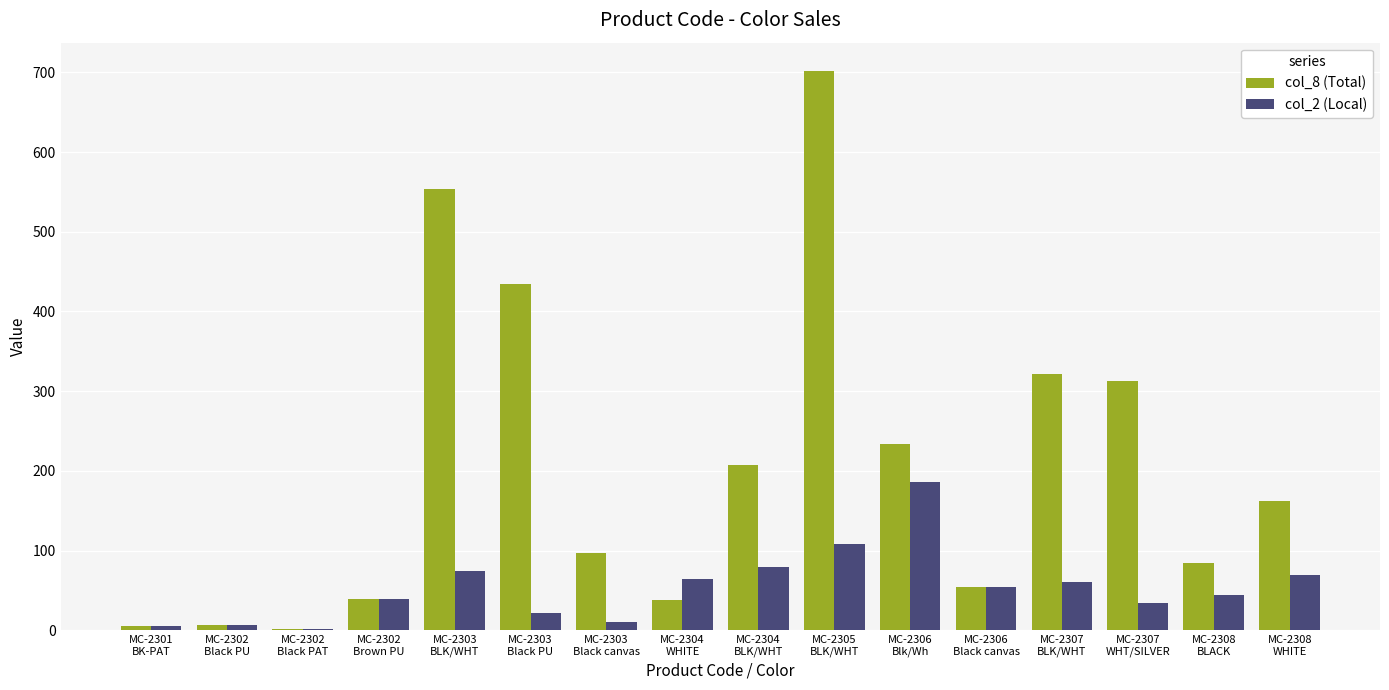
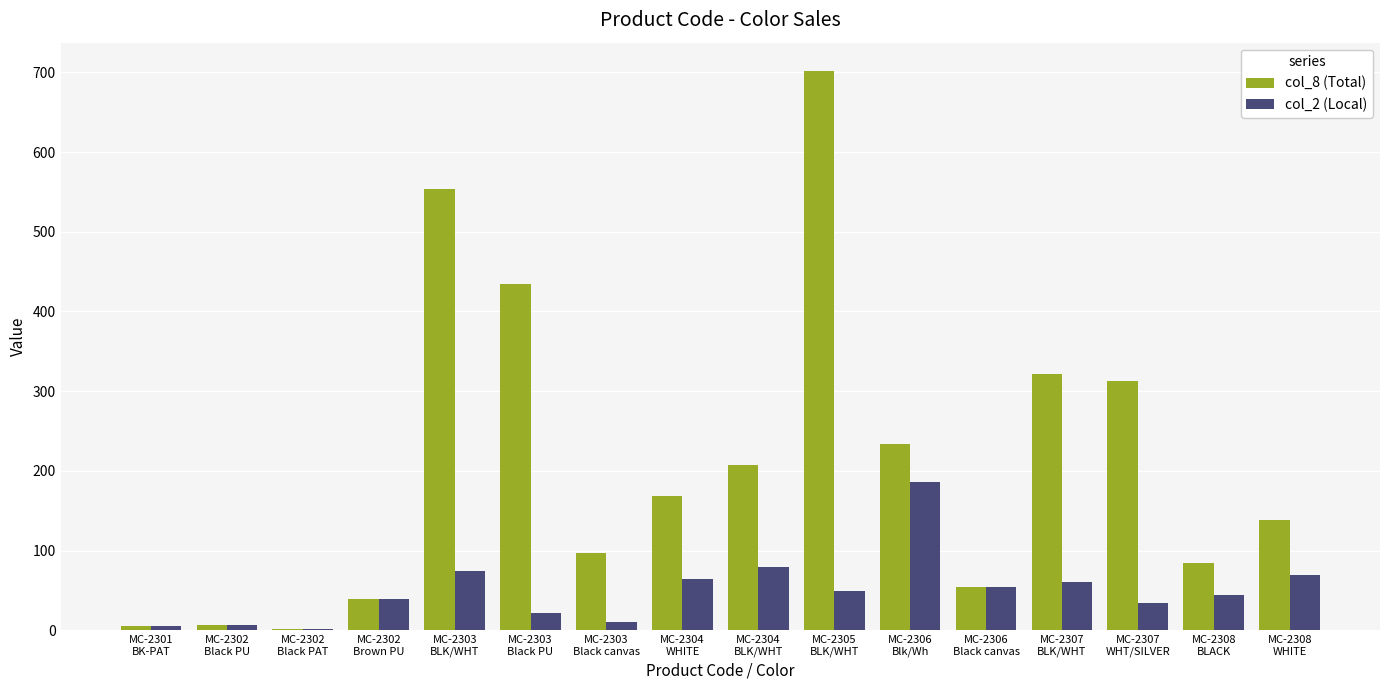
  {
    "col_8 (Total)": {
      "MC-2301 BK-PAT": 10,
      "MC-2302 Black PU": 10,
      "MC-2302 Brown PU": 40,
      "MC-2303 BLK/WHT": 550,
      "MC-2303 Black PU": 440,
      "MC-2303 Black canvas": 100,
-     "MC-2304 WHITE": 40,
+     "MC-2304 WHITE": 170,
      "MC-2304 BLK/WHT": 210,
      "MC-2305 BLK/WHT": 700,
      "MC-2306 Blk/Wh": 230,
      "MC-2306 Black canvas": 50,
      "MC-2307 BLK/WHT": 320,
      "MC-2307 WHT/SILVER": 310,
      "MC-2308 BLACK": 90,
-     "MC-2308 WHITE": 160
+     "MC-2308 WHITE": 140
    },
    "col_2 (Local)": {
      "MC-2301 BK-PAT": 10,
      "MC-2302 Black PU": 10,
      "MC-2302 Brown PU": 40,
      "MC-2303 BLK/WHT": 70,
      "MC-2303 Black PU": 20,
      "MC-2303 Black canvas": 10,
      "MC-2304 WHITE": 70,
      "MC-2304 BLK/WHT": 80,
-     "MC-2305 BLK/WHT": 110,
+     "MC-2305 BLK/WHT": 50,
      "MC-2306 Blk/Wh": 190,
      "MC-2306 Black canvas": 50,
      "MC-2307 BLK/WHT": 60,
      "MC-2307 WHT/SILVER": 30,
      "MC-2308 BLACK": 50,
      "MC-2308 WHITE": 70
    }
  }
